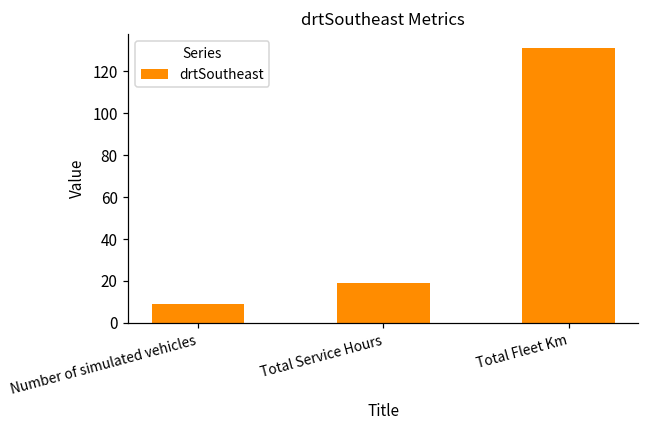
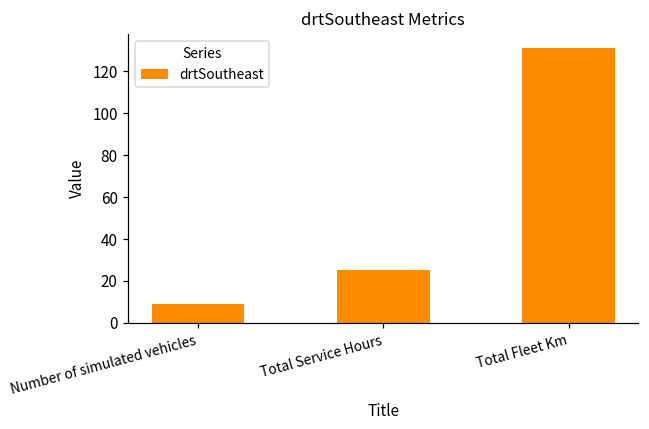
  {
    "Number of simulated vehicles": 9,
-   "Total Service Hours": 19,
+   "Total Service Hours": 25,
    "Total Fleet Km": 131
  }
